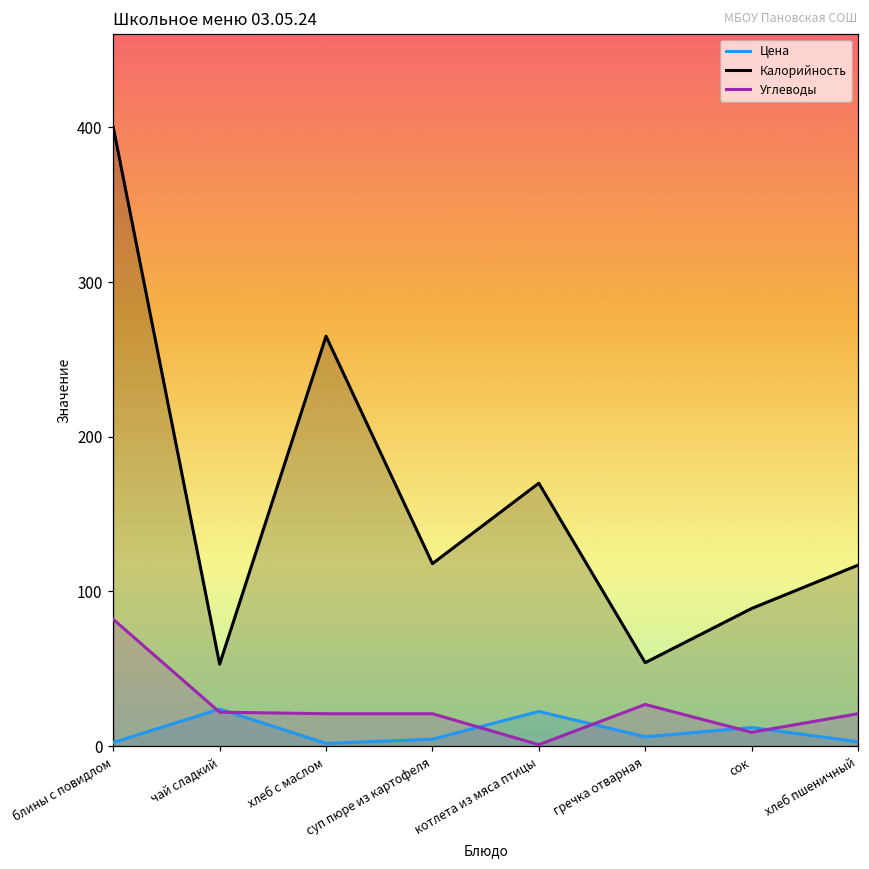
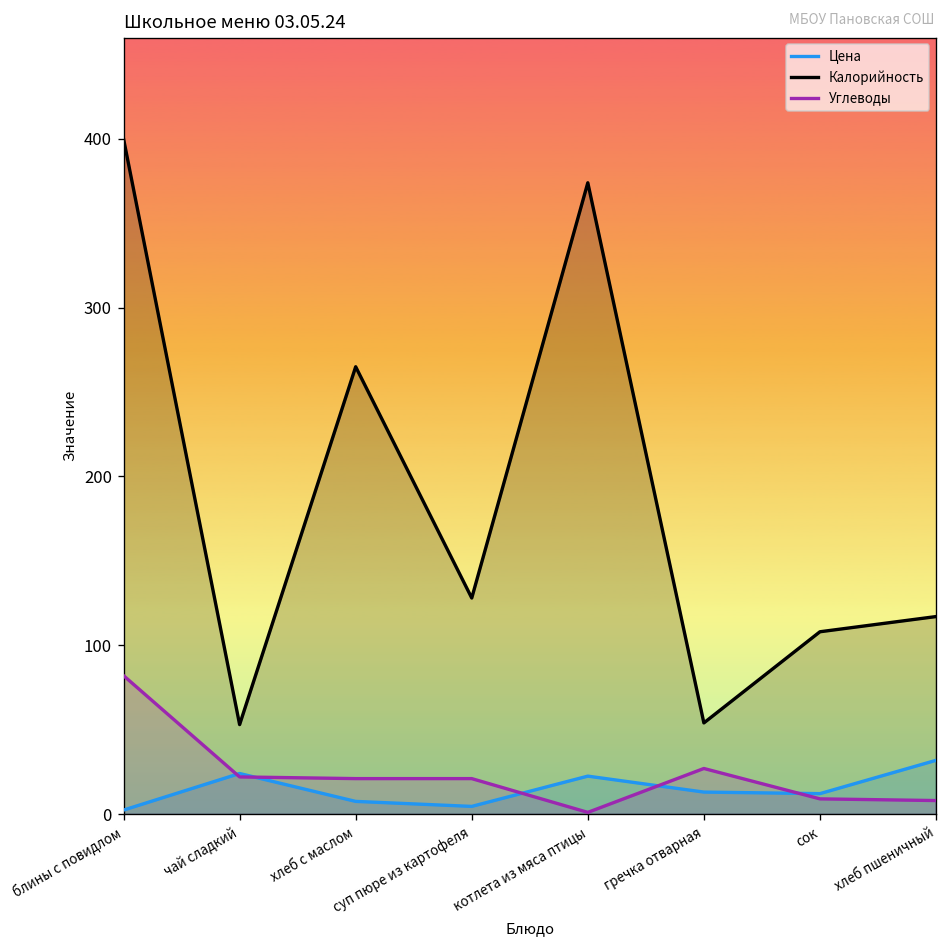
  {
    "Цена": {
      "блины с повидлом": 2,
      "чай сладкий": 24,
-     "хлеб с маслом": 2,
+     "хлеб с маслом": 8,
      "суп пюре из картофеля": 5,
      "котлета из мяса птицы": 22,
-     "гречка отварная": 6,
+     "гречка отварная": 13,
      "сок": 12,
-     "хлеб пшеничный": 3
+     "хлеб пшеничный": 32
    },
    "Калорийность": {
      "блины с повидлом": 400,
      "чай сладкий": 53,
      "хлеб с маслом": 265,
-     "суп пюре из картофеля": 118,
-     "котлета из мяса птицы": 170,
+     "суп пюре из картофеля": 128,
+     "котлета из мяса птицы": 374,
      "гречка отварная": 54,
-     "сок": 89,
+     "сок": 108,
      "хлеб пшеничный": 117
    },
    "Углеводы": {
      "блины с повидлом": 82,
      "чай сладкий": 22,
      "хлеб с маслом": 21,
      "суп пюре из картофеля": 21,
      "котлета из мяса птицы": 1,
      "гречка отварная": 27,
      "сок": 9,
-     "хлеб пшеничный": 21
+     "хлеб пшеничный": 8
    }
  }
